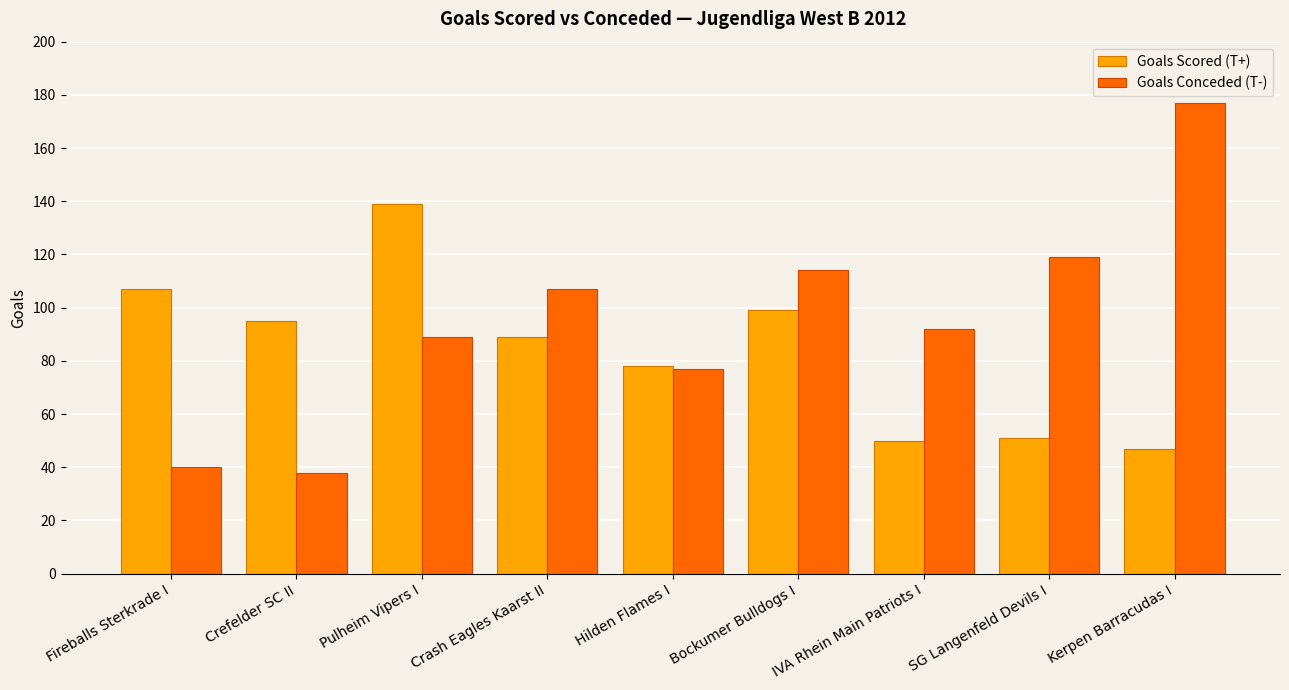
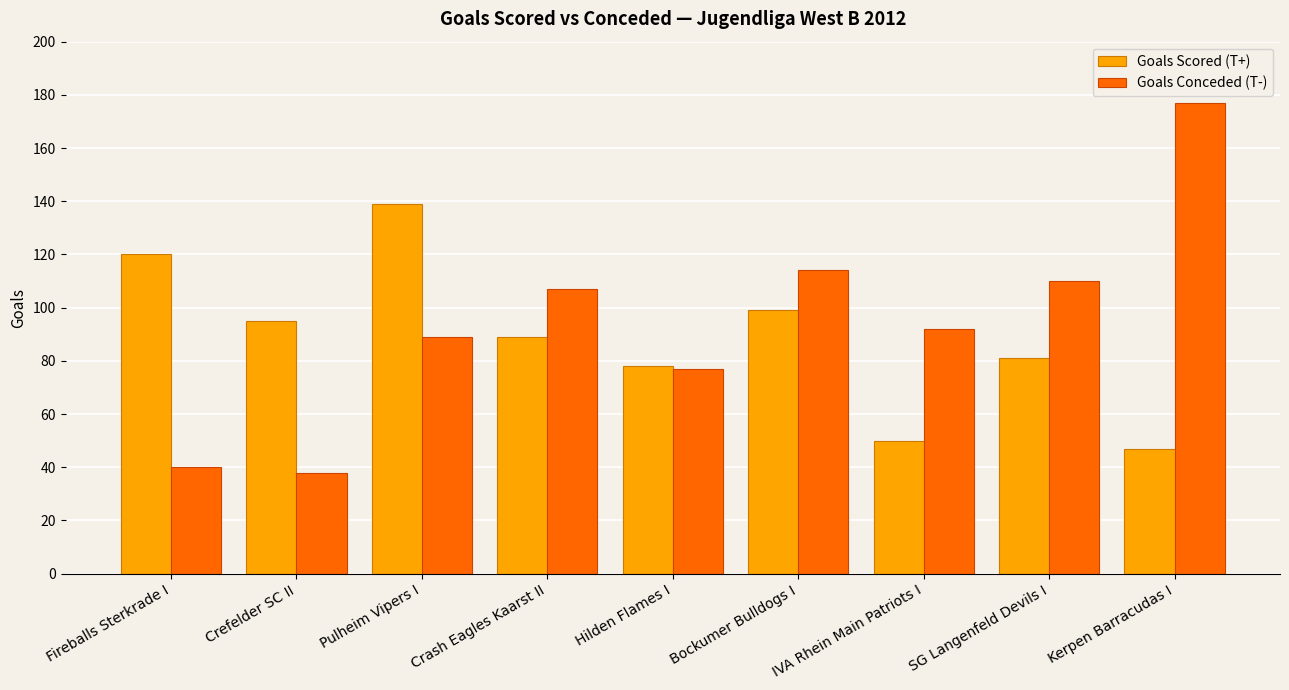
  {
    "Goals Scored (T+)": {
-     "Fireballs Sterkrade I": 107,
+     "Fireballs Sterkrade I": 120,
      "Crefelder SC II": 95,
      "Pulheim Vipers I": 139,
      "Crash Eagles Kaarst II": 89,
      "Hilden Flames I": 78,
      "Bockumer Bulldogs I": 99,
      "IVA Rhein Main Patriots I": 50,
-     "SG Langenfeld Devils I": 51,
+     "SG Langenfeld Devils I": 81,
      "Kerpen Barracudas I": 47
    },
    "Goals Conceded (T-)": {
      "Fireballs Sterkrade I": 40,
      "Crefelder SC II": 38,
      "Pulheim Vipers I": 89,
      "Crash Eagles Kaarst II": 107,
      "Hilden Flames I": 77,
      "Bockumer Bulldogs I": 114,
      "IVA Rhein Main Patriots I": 92,
-     "SG Langenfeld Devils I": 119,
+     "SG Langenfeld Devils I": 110,
      "Kerpen Barracudas I": 177
    }
  }
